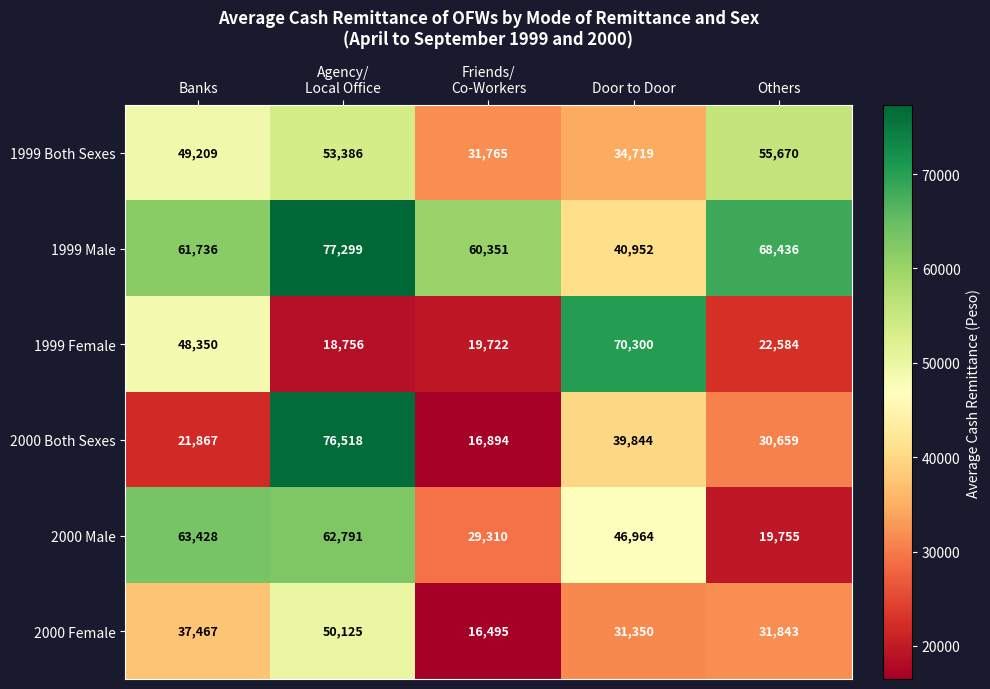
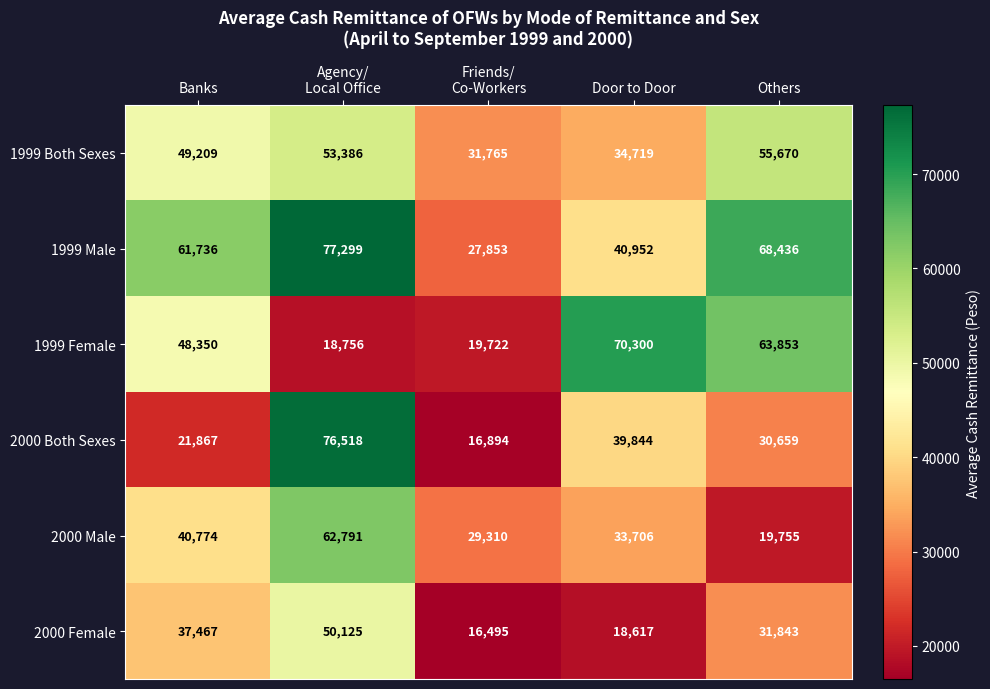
  {
    "1999 Both Sexes": {
      "Banks": "49,209",
      "Agency/ Local Office": "53,386",
      "Friends/ Co-Workers": "31,765",
      "Door to Door": "34,719",
      "Others": "55,670"
    },
    "1999 Male": {
      "Banks": "61,736",
      "Agency/ Local Office": "77,299",
-     "Friends/ Co-Workers": "60,351",
+     "Friends/ Co-Workers": "27,853",
      "Door to Door": "40,952",
      "Others": "68,436"
    },
    "1999 Female": {
      "Banks": "48,350",
      "Agency/ Local Office": "18,756",
      "Friends/ Co-Workers": "19,722",
      "Door to Door": "70,300",
-     "Others": "22,584"
+     "Others": "63,853"
    },
    "2000 Both Sexes": {
      "Banks": "21,867",
      "Agency/ Local Office": "76,518",
      "Friends/ Co-Workers": "16,894",
      "Door to Door": "39,844",
      "Others": "30,659"
    },
    "2000 Male": {
-     "Banks": "63,428",
+     "Banks": "40,774",
      "Agency/ Local Office": "62,791",
      "Friends/ Co-Workers": "29,310",
-     "Door to Door": "46,964",
+     "Door to Door": "33,706",
      "Others": "19,755"
    },
    "2000 Female": {
      "Banks": "37,467",
      "Agency/ Local Office": "50,125",
      "Friends/ Co-Workers": "16,495",
-     "Door to Door": "31,350",
+     "Door to Door": "18,617",
      "Others": "31,843"
    }
  }
